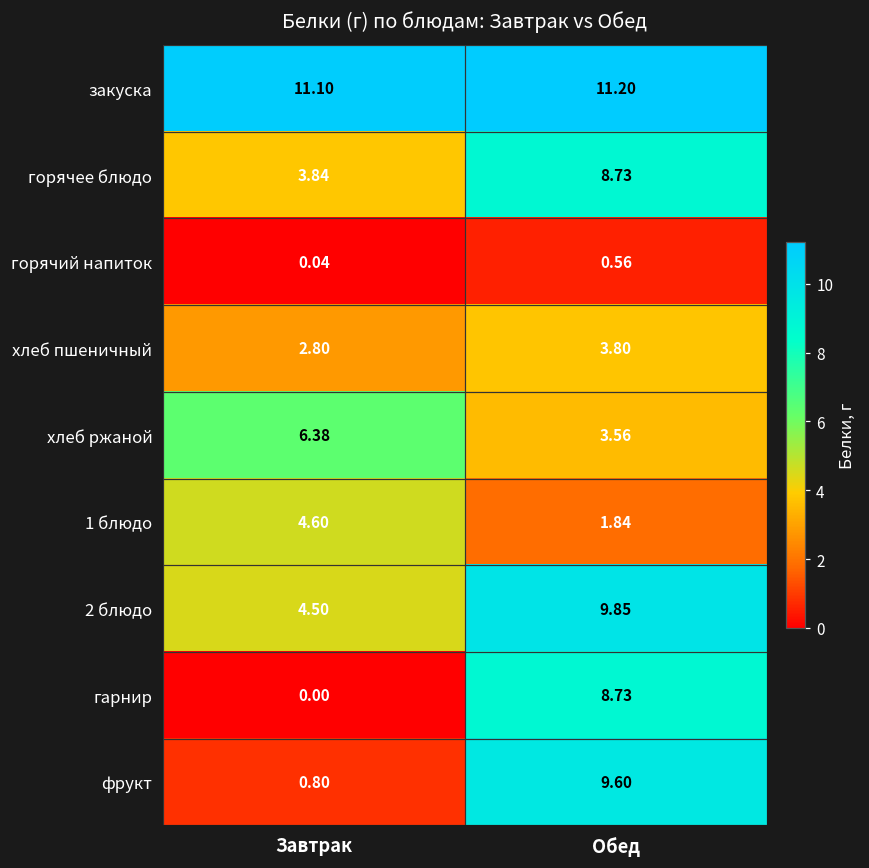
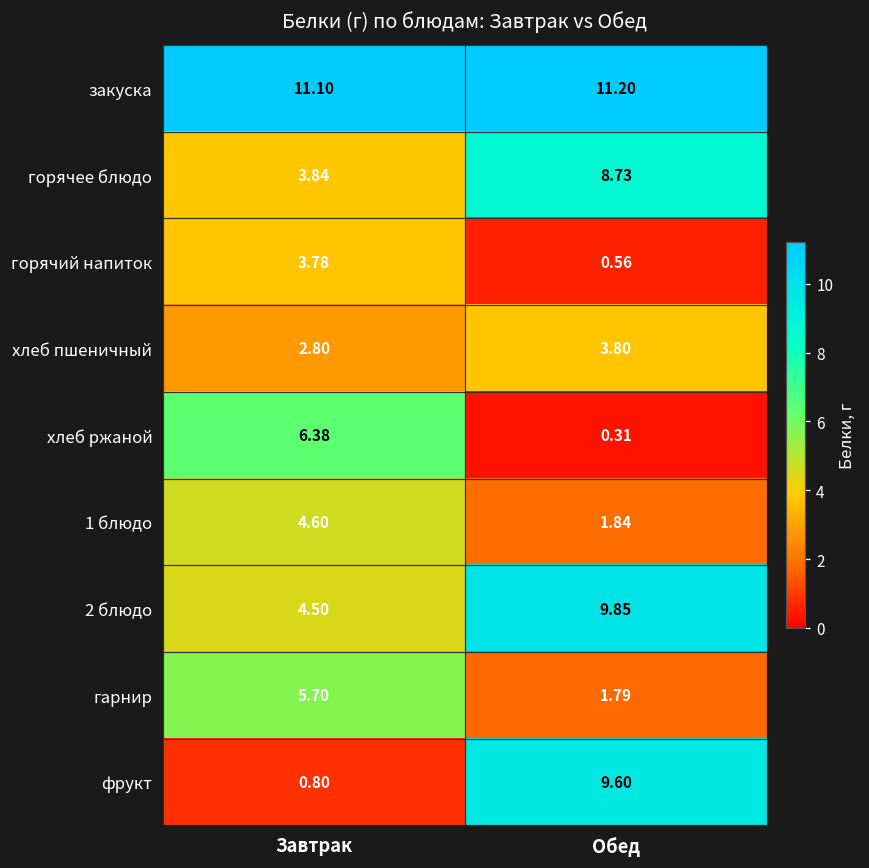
  {
    "закуска": {
      "Завтрак": 11.10,
      "Обед": 11.20
    },
    "горячее блюдо": {
      "Завтрак": 3.84,
      "Обед": 8.73
    },
    "горячий напиток": {
-     "Завтрак": 0.04,
+     "Завтрак": 3.78,
      "Обед": 0.56
    },
    "хлеб пшеничный": {
      "Завтрак": 2.80,
      "Обед": 3.80
    },
    "хлеб ржаной": {
      "Завтрак": 6.38,
-     "Обед": 3.56
+     "Обед": 0.31
    },
    "1 блюдо": {
      "Завтрак": 4.60,
      "Обед": 1.84
    },
    "2 блюдо": {
      "Завтрак": 4.50,
      "Обед": 9.85
    },
    "гарнир": {
-     "Завтрак": 0.00,
-     "Обед": 8.73
+     "Завтрак": 5.70,
+     "Обед": 1.79
    },
    "фрукт": {
      "Завтрак": 0.80,
      "Обед": 9.60
    }
  }
